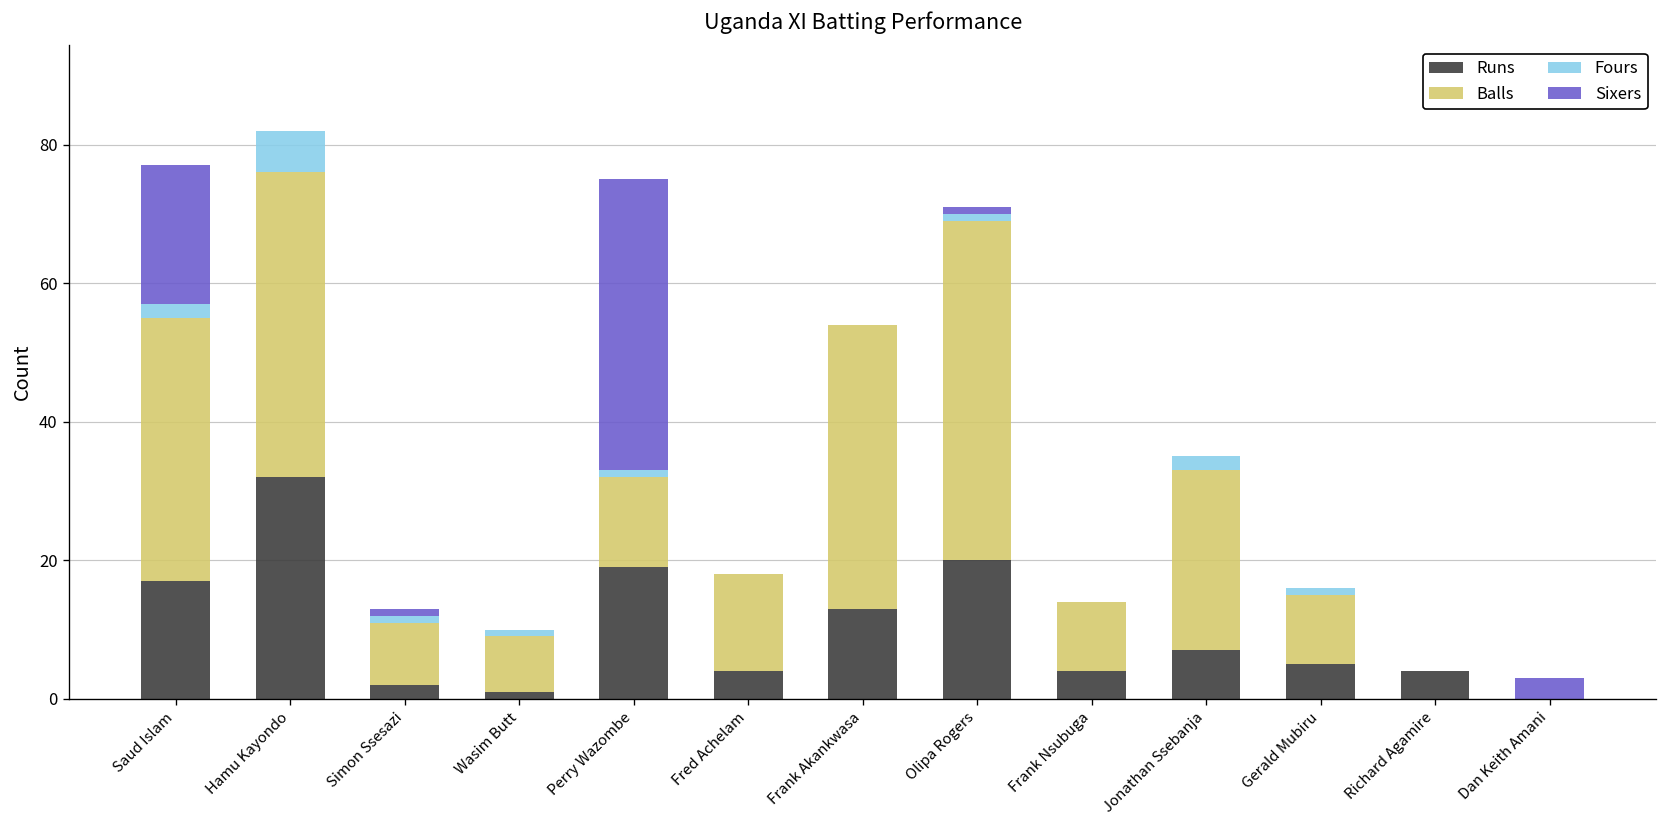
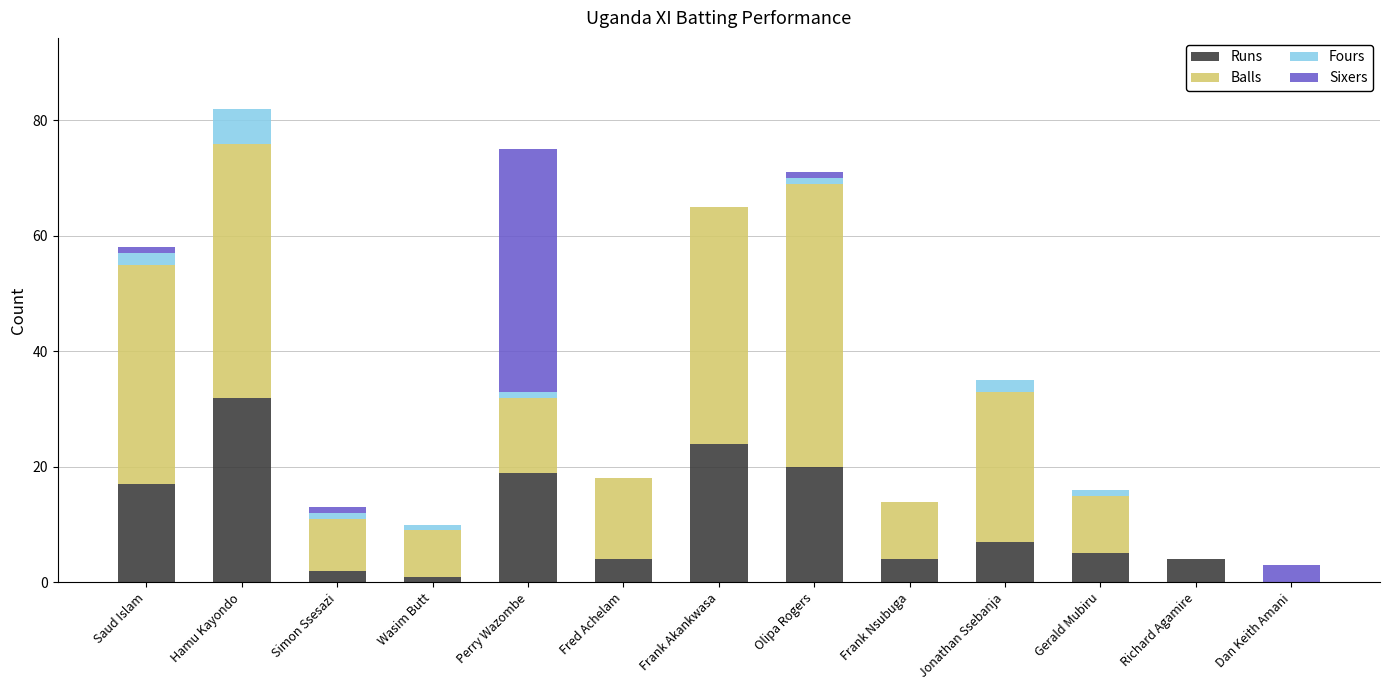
  {
    "Runs": {
      "Saud Islam": 17,
      "Hamu Kayondo": 32,
      "Simon Ssesazi": 2,
      "Wasim Butt": 1,
      "Perry Wazombe": 19,
      "Fred Achelam": 4,
-     "Frank Akankwasa": 13,
+     "Frank Akankwasa": 24,
      "Olipa Rogers": 20,
      "Frank Nsubuga": 4,
      "Jonathan Ssebanja": 7,
      "Gerald Mubiru": 5,
      "Richard Agamire": 4,
      "Dan Keith Amani": 0
    },
    "Balls": {
      "Saud Islam": 38,
      "Hamu Kayondo": 44,
      "Simon Ssesazi": 9,
      "Wasim Butt": 8,
      "Perry Wazombe": 13,
      "Fred Achelam": 14,
      "Frank Akankwasa": 41,
      "Olipa Rogers": 49,
      "Frank Nsubuga": 10,
      "Jonathan Ssebanja": 26,
      "Gerald Mubiru": 10,
      "Richard Agamire": 0,
      "Dan Keith Amani": 0
    },
    "Fours": {
      "Saud Islam": 2,
      "Hamu Kayondo": 6,
      "Simon Ssesazi": 1,
      "Wasim Butt": 1,
      "Perry Wazombe": 1,
      "Fred Achelam": 0,
      "Frank Akankwasa": 0,
      "Olipa Rogers": 1,
      "Frank Nsubuga": 0,
      "Jonathan Ssebanja": 2,
      "Gerald Mubiru": 1,
      "Richard Agamire": 0,
      "Dan Keith Amani": 0
    },
    "Sixers": {
-     "Saud Islam": 20,
+     "Saud Islam": 1,
      "Hamu Kayondo": 0,
      "Simon Ssesazi": 1,
      "Wasim Butt": 0,
      "Perry Wazombe": 42,
      "Fred Achelam": 0,
      "Frank Akankwasa": 0,
      "Olipa Rogers": 1,
      "Frank Nsubuga": 0,
      "Jonathan Ssebanja": 0,
      "Gerald Mubiru": 0,
      "Richard Agamire": 0,
      "Dan Keith Amani": 3
    }
  }
